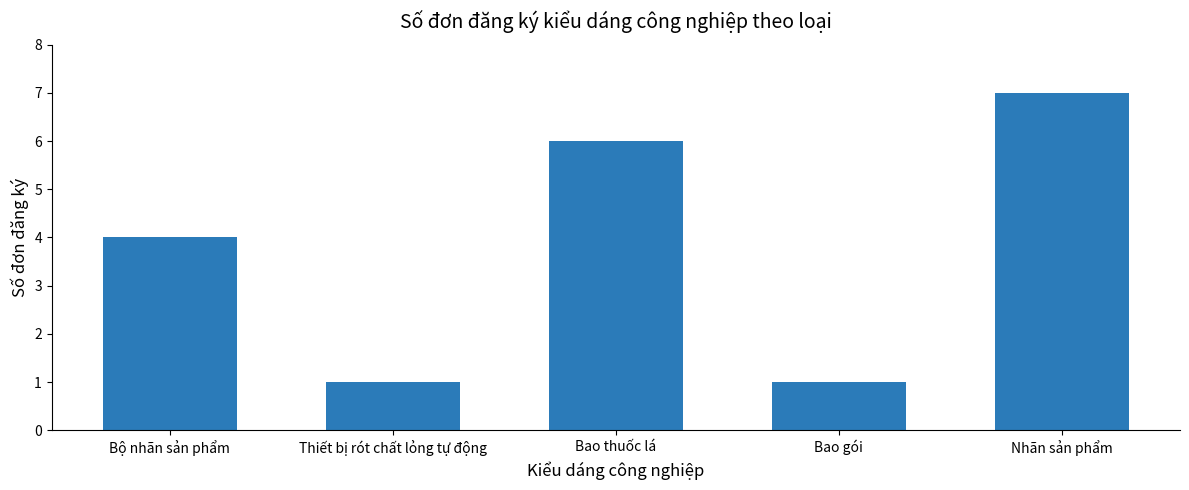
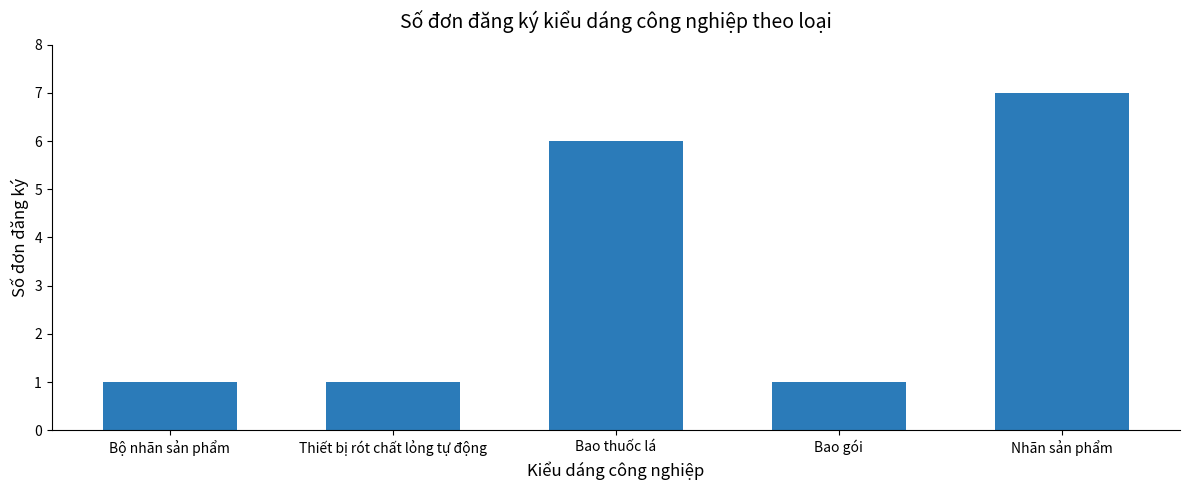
  {
-   "Bộ nhãn sản phẩm": 4,
+   "Bộ nhãn sản phẩm": 1,
    "Thiết bị rót chất lỏng tự động": 1,
    "Bao thuốc lá": 6,
    "Bao gói": 1,
    "Nhãn sản phẩm": 7
  }
